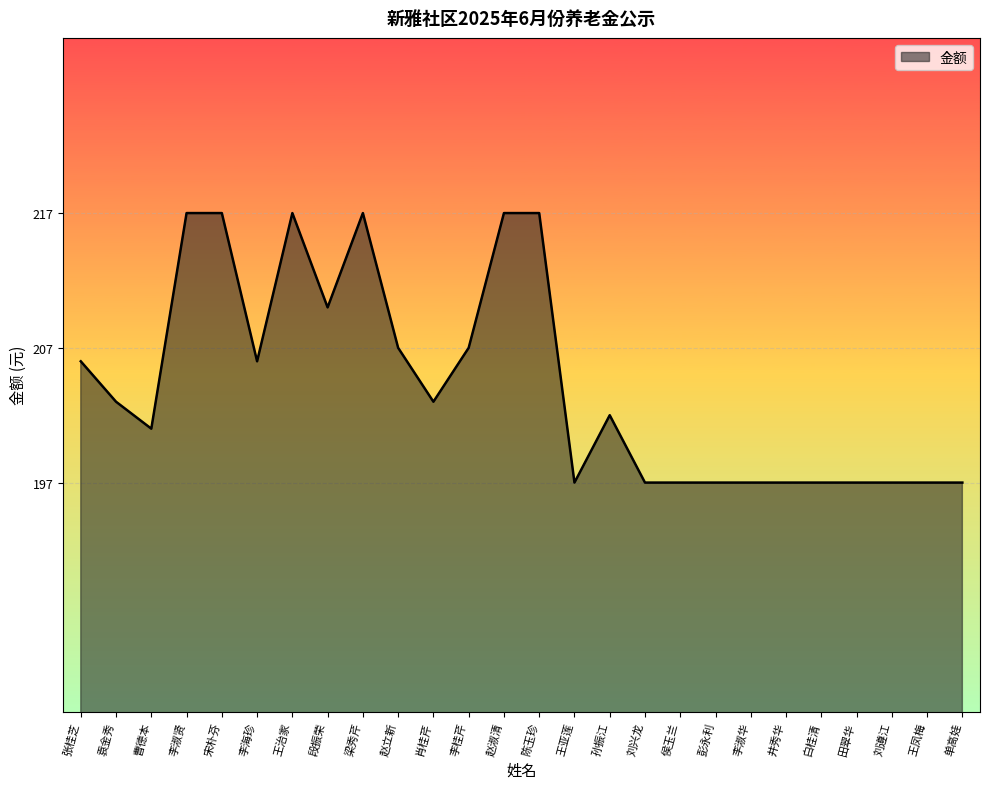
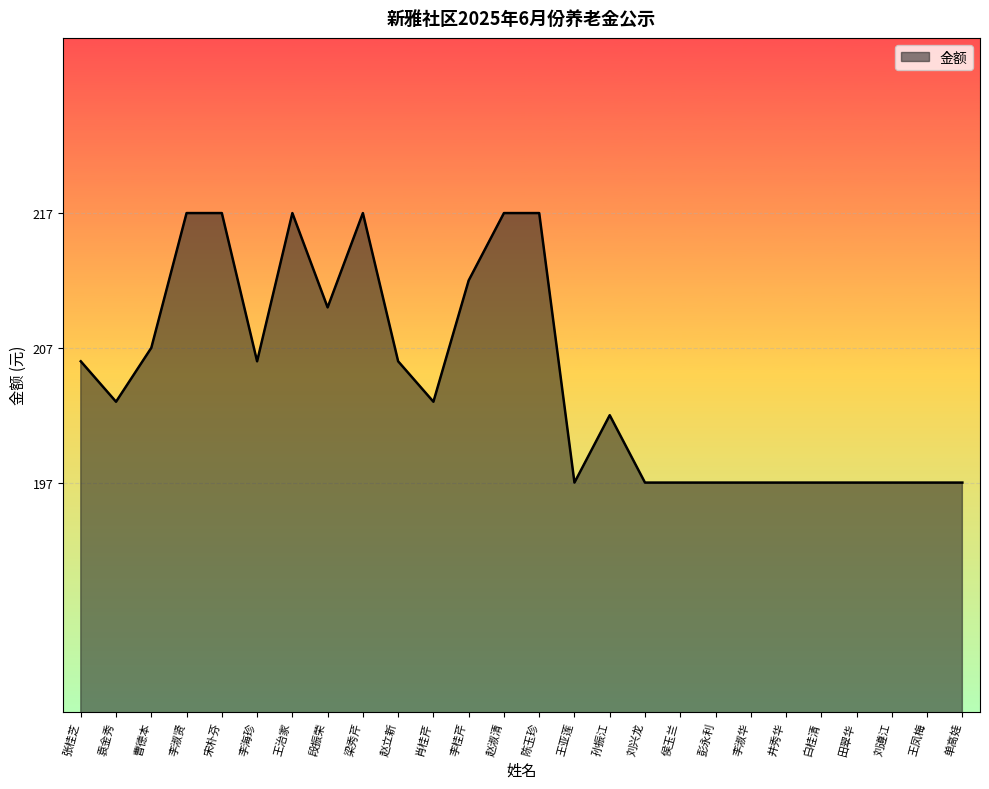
  {
    "张桂芝": 206,
    "袁金秀": 203,
-   "曹德本": 201,
+   "曹德本": 207,
    "李淑贤": 217,
    "宋朴芬": 217,
    "李海珍": 206,
    "王治家": 217,
    "段振荣": 210,
    "梁秀芹": 217,
-   "赵立新": 207,
+   "赵立新": 206,
    "肖桂芹": 203,
-   "李桂芹": 207,
+   "李桂芹": 212,
    "赵淑清": 217,
    "陈玉珍": 217,
    "王亚莲": 197,
    "孙振江": 202,
    "刘兴龙": 197,
    "侯玉兰": 197,
    "彭永利": 197,
    "李淑华": 197,
    "井秀华": 197,
    "白桂清": 197,
    "田翠华": 197,
    "刘遵江": 197,
    "王凤梅": 197,
    "单高娃": 197
  }
